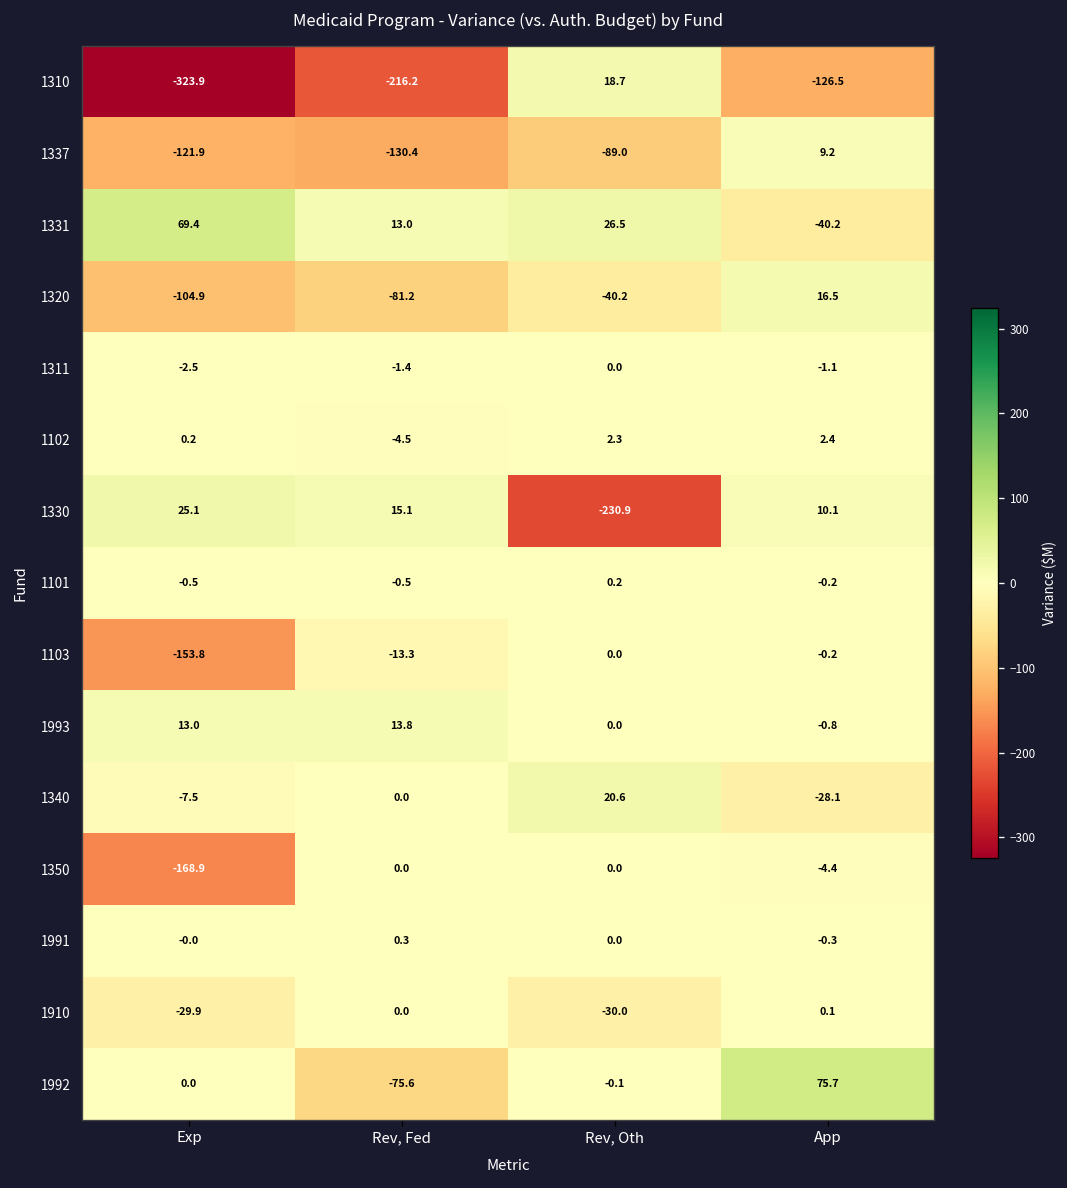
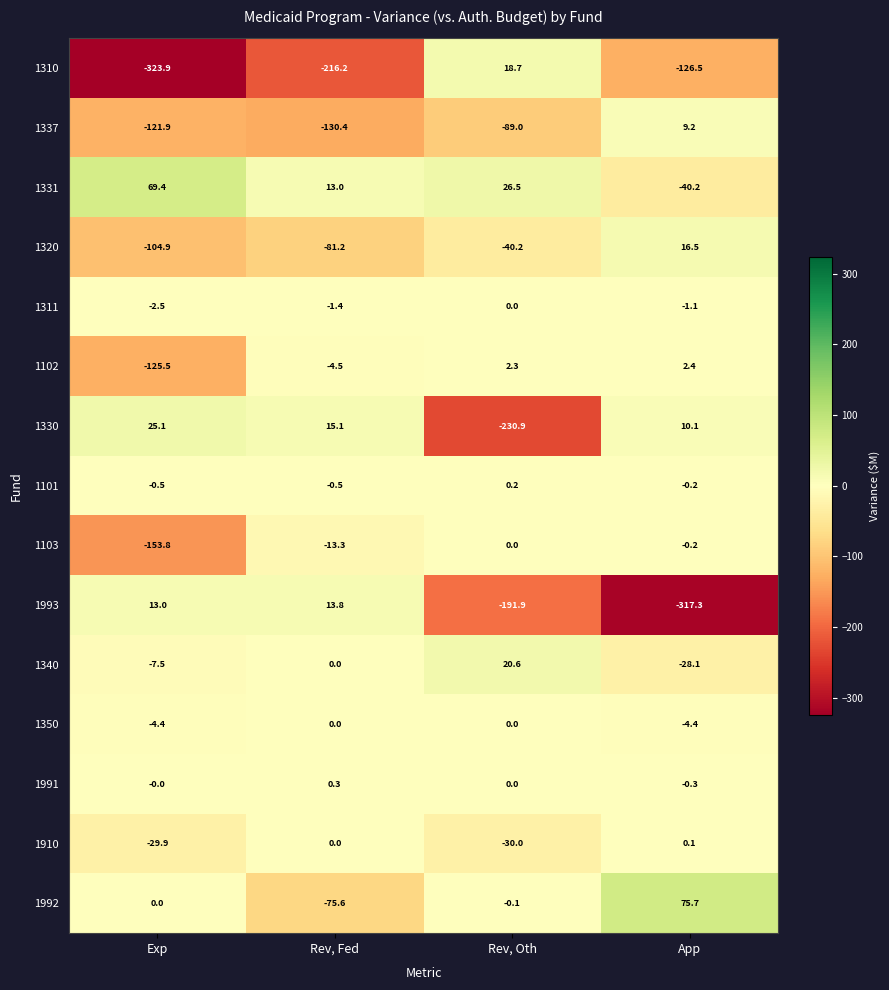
  {
    "1310": {
      "Exp": -323.9,
      "Rev, Fed": -216.2,
      "Rev, Oth": 18.7,
      "App": -126.5
    },
    "1337": {
      "Exp": -121.9,
      "Rev, Fed": -130.4,
      "Rev, Oth": -89.0,
      "App": 9.2
    },
    "1331": {
      "Exp": 69.4,
      "Rev, Fed": 13.0,
      "Rev, Oth": 26.5,
      "App": -40.2
    },
    "1320": {
      "Exp": -104.9,
      "Rev, Fed": -81.2,
      "Rev, Oth": -40.2,
      "App": 16.5
    },
    "1311": {
      "Exp": -2.5,
      "Rev, Fed": -1.4,
      "Rev, Oth": 0.0,
      "App": -1.1
    },
    "1102": {
-     "Exp": 0.2,
+     "Exp": -125.5,
      "Rev, Fed": -4.5,
      "Rev, Oth": 2.3,
      "App": 2.4
    },
    "1330": {
      "Exp": 25.1,
      "Rev, Fed": 15.1,
      "Rev, Oth": -230.9,
      "App": 10.1
    },
    "1101": {
      "Exp": -0.5,
      "Rev, Fed": -0.5,
      "Rev, Oth": 0.2,
      "App": -0.2
    },
    "1103": {
      "Exp": -153.8,
      "Rev, Fed": -13.3,
      "Rev, Oth": 0.0,
      "App": -0.2
    },
    "1993": {
      "Exp": 13.0,
      "Rev, Fed": 13.8,
-     "Rev, Oth": 0.0,
-     "App": -0.8
+     "Rev, Oth": -191.9,
+     "App": -317.3
    },
    "1340": {
      "Exp": -7.5,
      "Rev, Fed": 0.0,
      "Rev, Oth": 20.6,
      "App": -28.1
    },
    "1350": {
-     "Exp": -168.9,
+     "Exp": -4.4,
      "Rev, Fed": 0.0,
      "Rev, Oth": 0.0,
      "App": -4.4
    },
    "1991": {
      "Exp": -0.0,
      "Rev, Fed": 0.3,
      "Rev, Oth": 0.0,
      "App": -0.3
    },
    "1910": {
      "Exp": -29.9,
      "Rev, Fed": 0.0,
      "Rev, Oth": -30.0,
      "App": 0.1
    },
    "1992": {
      "Exp": 0.0,
      "Rev, Fed": -75.6,
      "Rev, Oth": -0.1,
      "App": 75.7
    }
  }
